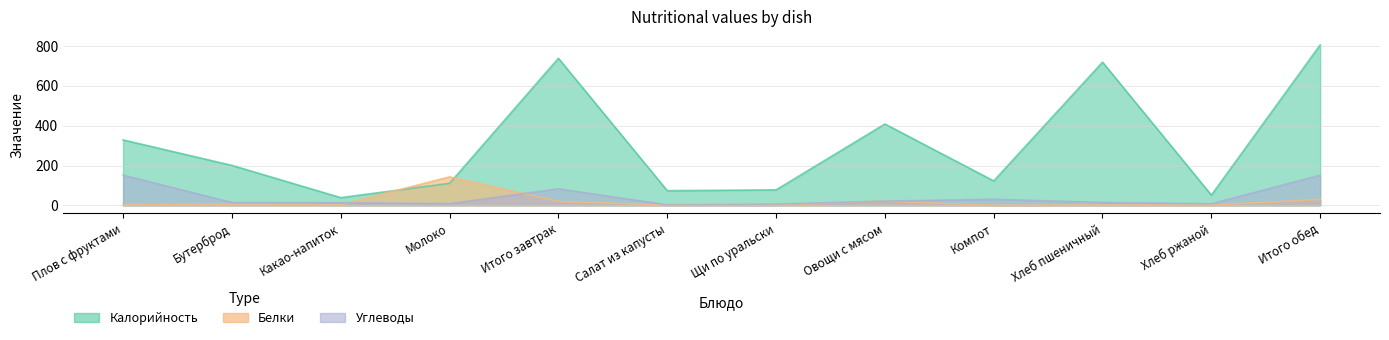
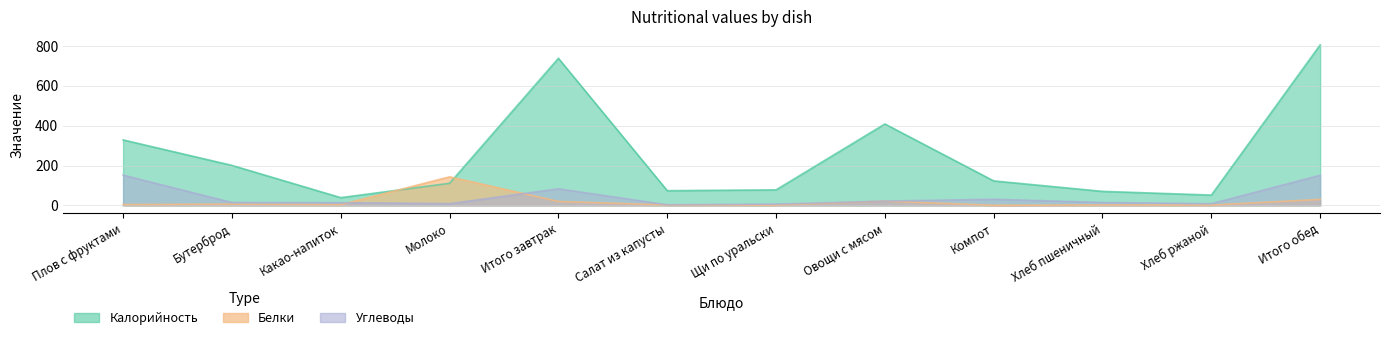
  {
    "Калорийность": {
      "Плов с фруктами": 330,
      "Бутерброд": 200,
      "Какао-напиток": 40,
      "Молоко": 110,
      "Итого завтрак": 740,
      "Салат из капусты": 70,
      "Щи по уральски": 80,
      "Овощи с мясом": 410,
      "Компот": 120,
-     "Хлеб пшеничный": 720,
+     "Хлеб пшеничный": 70,
      "Хлеб ржаной": 50,
      "Итого обед": 810
    },
    "Белки": {
      "Плов с фруктами": 0,
      "Молоко": 140,
      "Итого завтрак": 20,
      "Компот": 0,
      "Итого обед": 30
    },
    "Углеводы": {
      "Плов с фруктами": 150,
      "Молоко": 10,
      "Итого завтрак": 80,
      "Компот": 30,
      "Итого обед": 150
    }
  }
